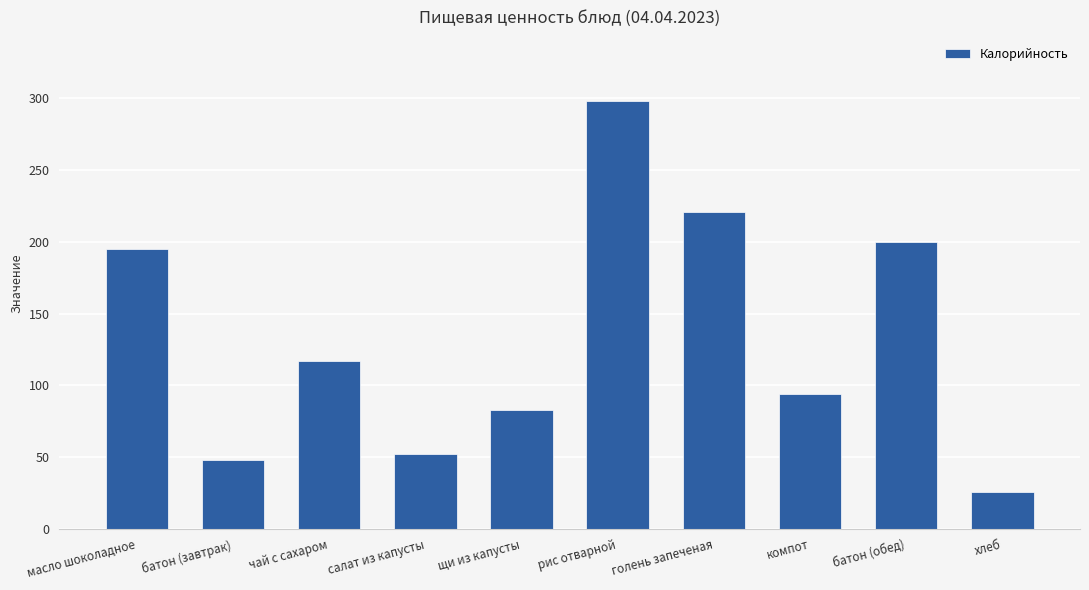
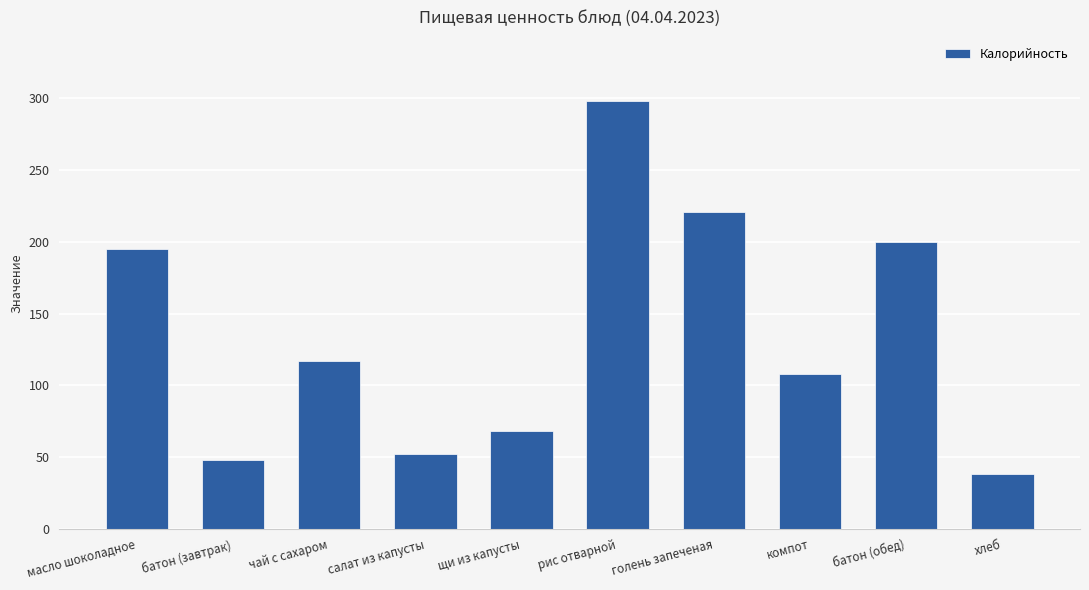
  {
    "масло шоколадное": 195,
    "батон (завтрак)": 48,
    "чай с сахаром": 117,
    "салат из капусты": 52,
-   "щи из капусты": 83,
+   "щи из капусты": 68,
    "рис отварной": 298,
    "голень запеченая": 221,
-   "компот": 94,
+   "компот": 108,
    "батон (обед)": 200,
-   "хлеб": 26
+   "хлеб": 38
  }
